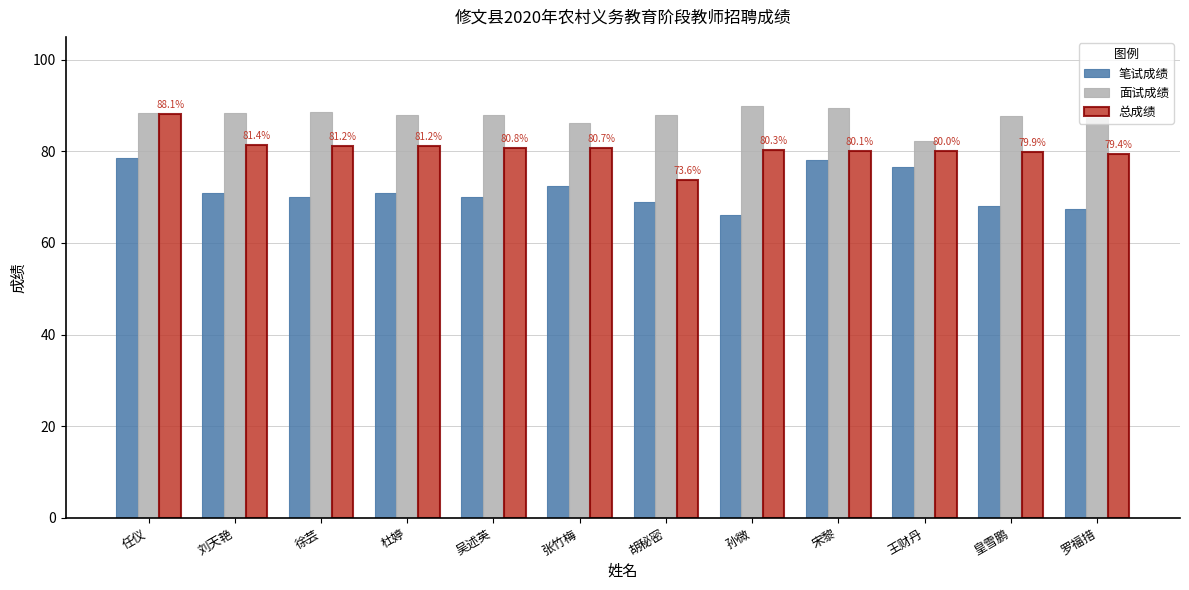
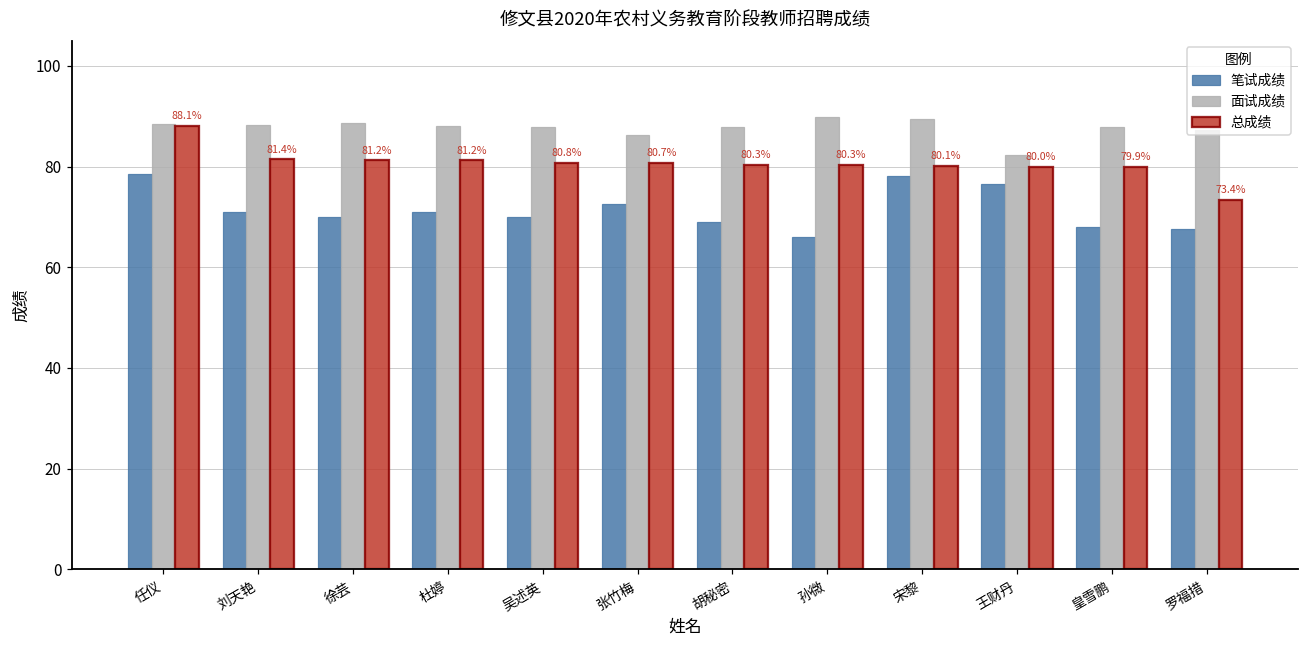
  {
    "笔试成绩": {
      "任仪": "79",
      "刘天艳": "71",
      "徐芸": "70",
      "杜婷": "71",
      "吴述英": "70",
      "张竹梅": "73",
      "胡秘密": "69",
      "孙微": "66",
      "宋黎": "78",
      "王财丹": "77",
      "皇雪鹏": "68",
      "罗福措": "68"
    },
    "面试成绩": {
      "任仪": "88",
      "刘天艳": "88",
      "徐芸": "89",
      "杜婷": "88",
      "吴述英": "88",
      "张竹梅": "86",
      "胡秘密": "88",
      "孙微": "90",
      "宋黎": "90",
      "王财丹": "82",
      "皇雪鹏": "88"
    },
    "总成绩": {
      "任仪": "88.1%",
      "刘天艳": "81.4%",
      "徐芸": "81.2%",
      "杜婷": "81.2%",
      "吴述英": "80.8%",
      "张竹梅": "80.7%",
-     "胡秘密": "73.6%",
+     "胡秘密": "80.3%",
      "孙微": "80.3%",
      "宋黎": "80.1%",
      "王财丹": "80.0%",
      "皇雪鹏": "79.9%",
-     "罗福措": "79.4%"
+     "罗福措": "73.4%"
    }
  }
